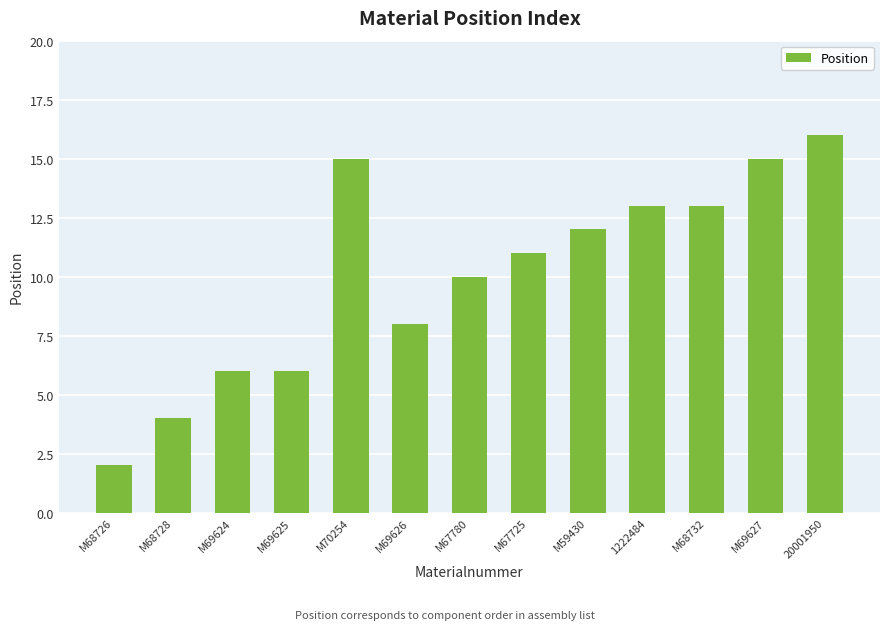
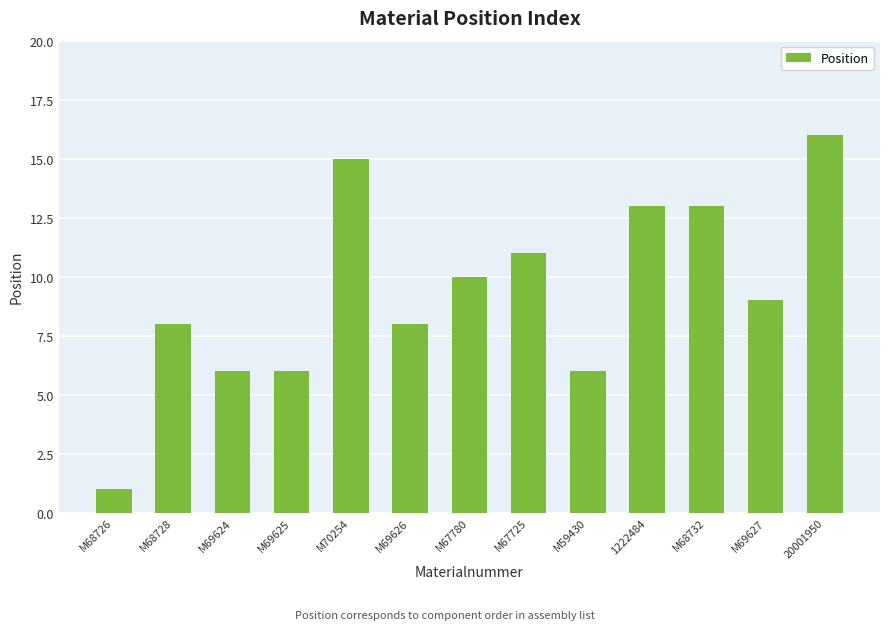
  {
-   "M68726": 2,
-   "M68728": 4,
+   "M68726": 1,
+   "M68728": 8,
    "M69624": 6,
    "M69625": 6,
    "M70254": 15,
    "M69626": 8,
    "M67780": 10,
    "M67725": 11,
-   "M59430": 12,
+   "M59430": 6,
    "1222484": 13,
    "M68732": 13,
-   "M69627": 15,
+   "M69627": 9,
    "20001950": 16
  }
